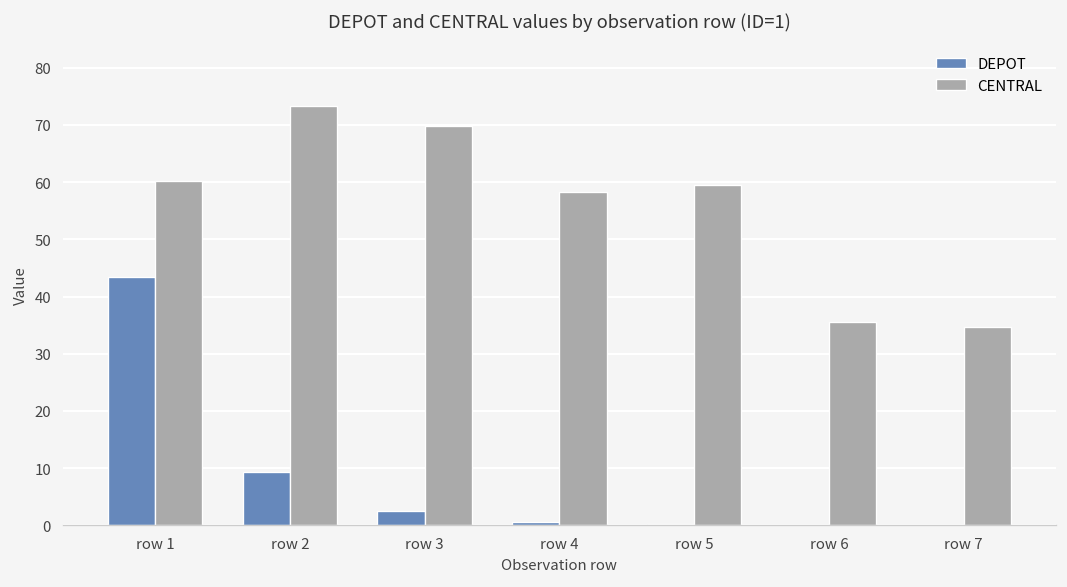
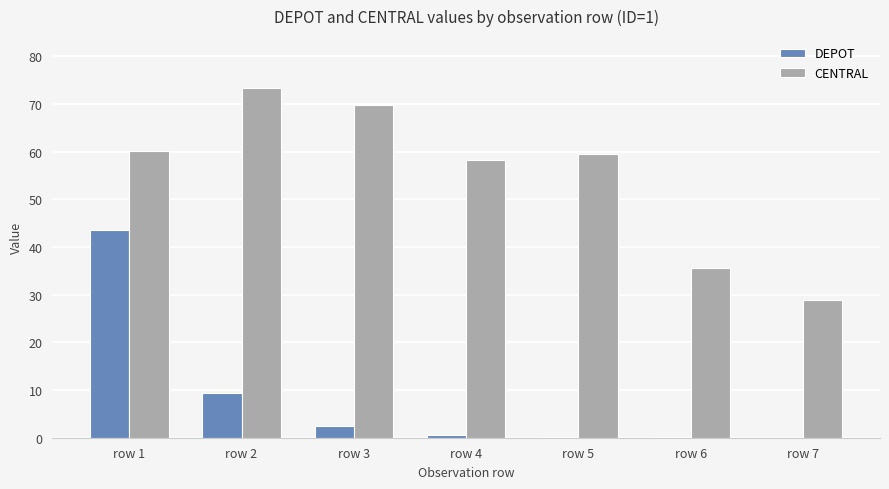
  {
    "DEPOT": {
      "row 1": 43,
      "row 2": 9,
      "row 3": 3,
      "row 4": 1
    },
    "CENTRAL": {
      "row 1": 60,
      "row 2": 73,
      "row 3": 70,
      "row 4": 58,
      "row 5": 59,
      "row 6": 35,
-     "row 7": 35
+     "row 7": 29
    }
  }
